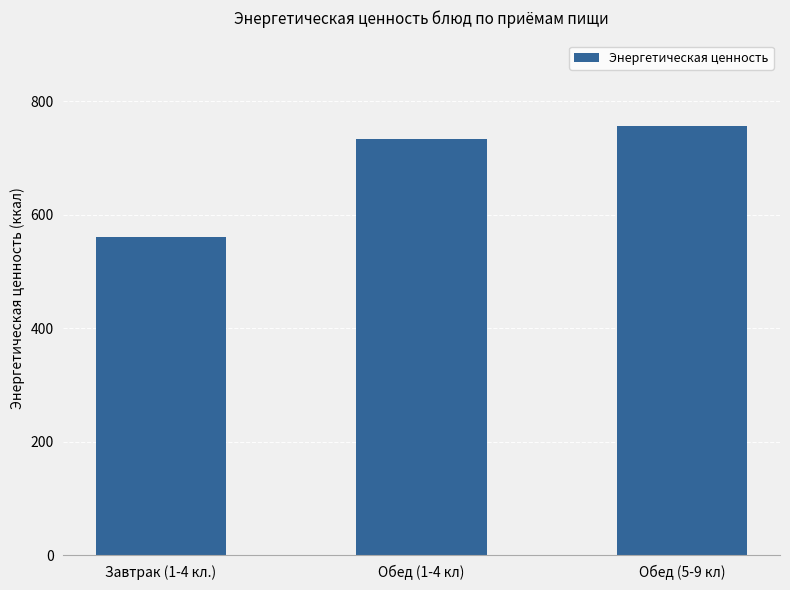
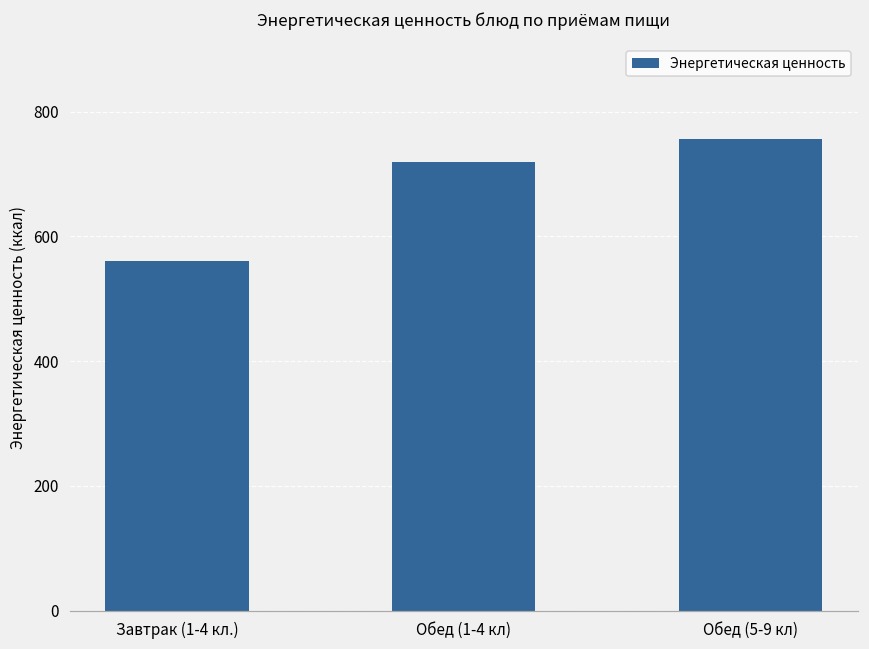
  {
    "Завтрак (1-4 кл.)": 560,
-   "Обед (1-4 кл)": 730,
+   "Обед (1-4 кл)": 720,
    "Обед (5-9 кл)": 760
  }
